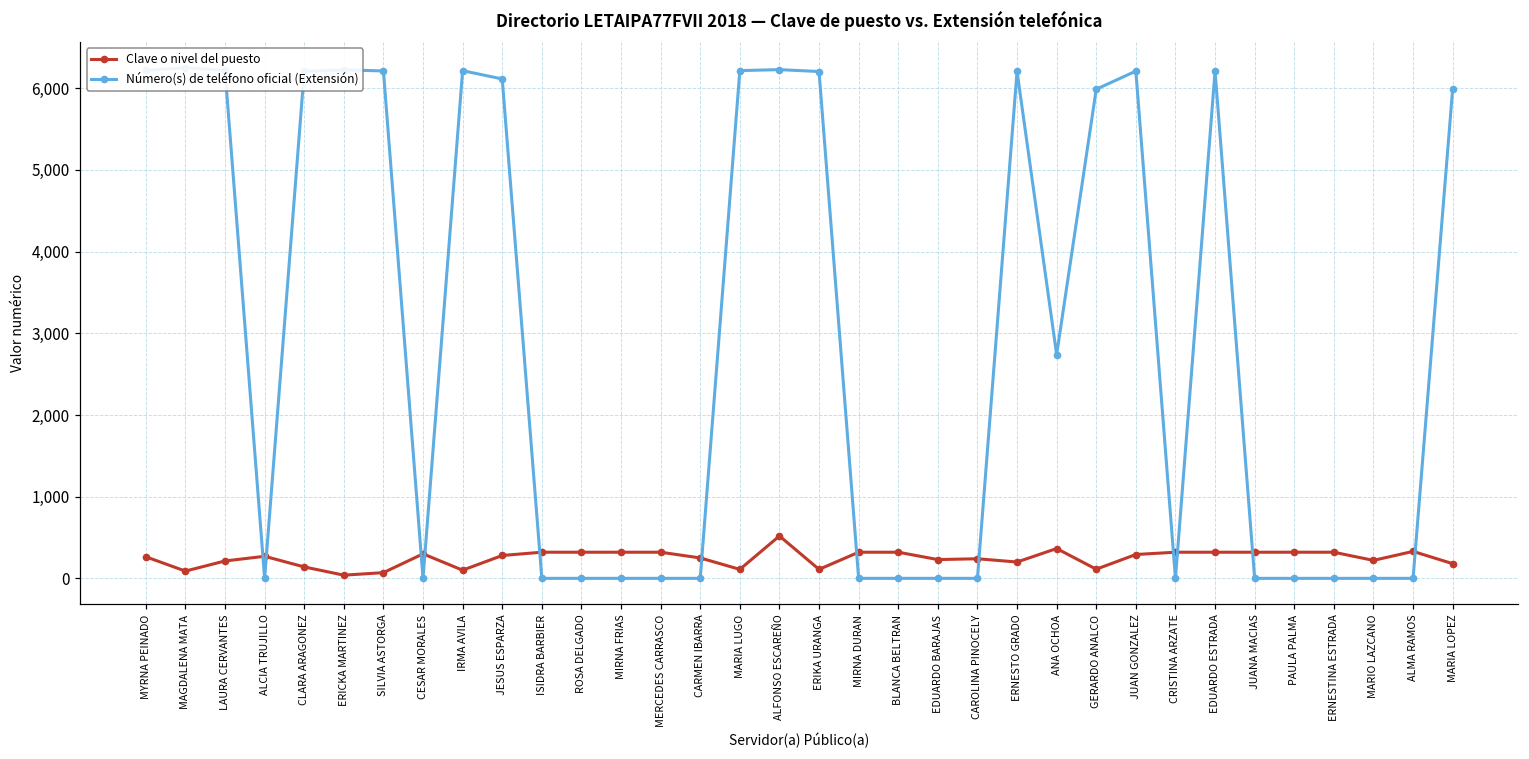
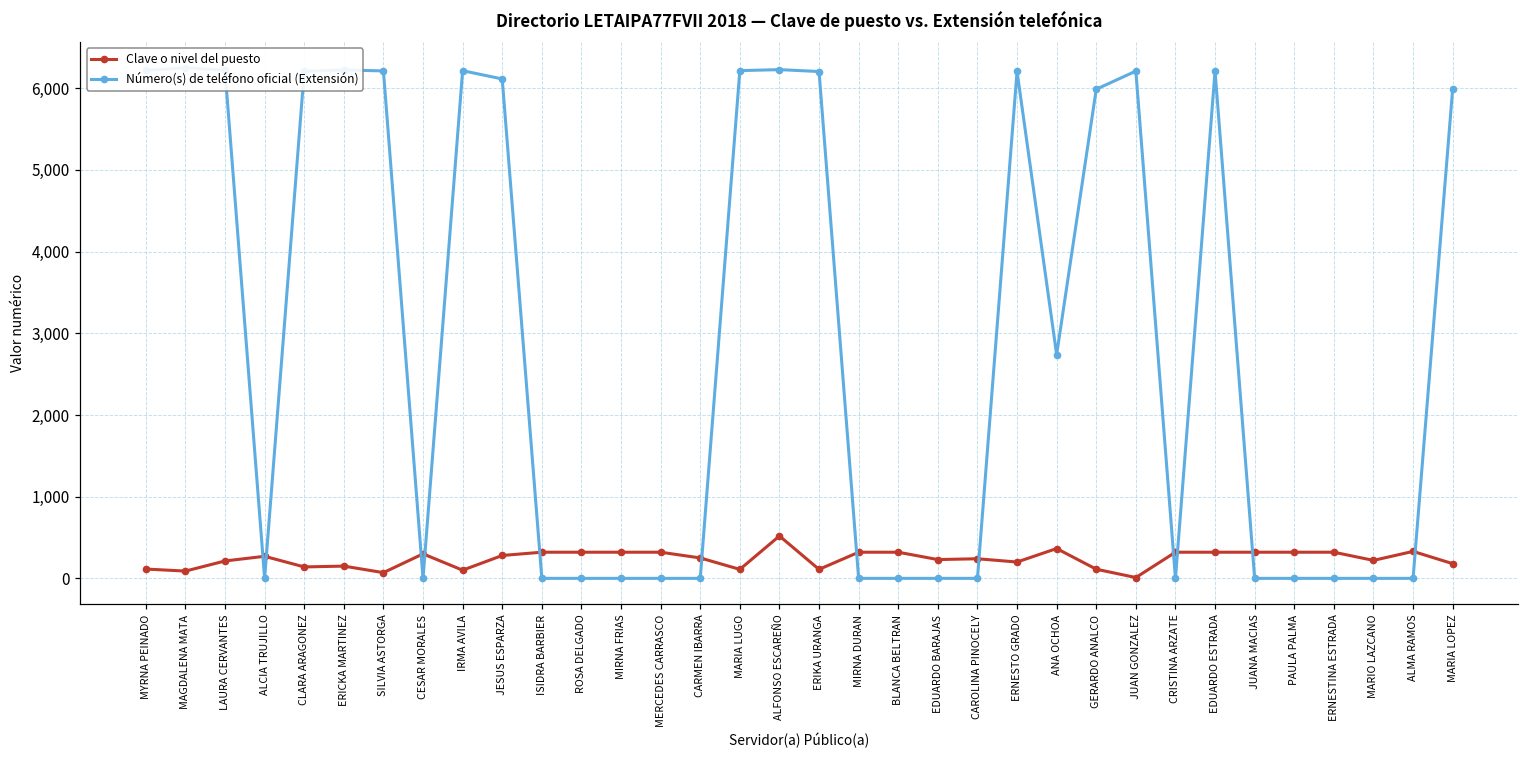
  {
    "Clave o nivel del puesto": {
-     "MYRNA PEINADO": "300",
+     "MYRNA PEINADO": "100",
      "MAGDALENA MATA": "100",
      "LAURA CERVANTES": "200",
      "ALCIA TRUJILLO": "300",
      "CLARA ARAGONEZ": "100",
-     "ERICKA MARTINEZ": "0",
+     "ERICKA MARTINEZ": "200",
      "SILVIA ASTORGA": "100",
      "CESAR MORALES": "300",
      "IRMA AVILA": "100",
      "JESUS ESPARZA": "300",
      "ISIDRA BARBIER": "300",
      "ROSA DELGADO": "300",
      "MIRNA FRIAS": "300",
      "MERCEDES CARRASCO": "300",
      "CARMEN IBARRA": "300",
      "MARIA LUGO": "100",
      "ALFONSO ESCAREÑO": "500",
      "ERIKA URANGA": "100",
      "MIRNA DURAN": "300",
      "BLANCA BELTRAN": "300",
      "EDUARDO BARAJAS": "200",
      "CAROLINA PINOCELY": "200",
      "ERNESTO GRADO": "200",
      "ANA OCHOA": "400",
      "GERARDO ANALCO": "100",
-     "JUAN GONZALEZ": "300",
+     "JUAN GONZALEZ": "0",
      "CRISTINA ARZATE": "300",
      "EDUARDO ESTRADA": "300",
      "JUANA MACIAS": "300",
      "PAULA PALMA": "300",
      "ERNESTINA ESTRADA": "300",
      "MARIO LAZCANO": "200",
      "ALMA RAMOS": "300",
      "MARIA LOPEZ": "200"
    },
    "Número(s) de teléfono oficial (Extensión)": {
      "ALCIA TRUJILLO": "0",
      "SILVIA ASTORGA": "6,200",
      "CESAR MORALES": "0",
      "IRMA AVILA": "6,200",
      "JESUS ESPARZA": "6,100",
      "ISIDRA BARBIER": "0",
      "ROSA DELGADO": "0",
      "MIRNA FRIAS": "0",
      "MERCEDES CARRASCO": "0",
      "CARMEN IBARRA": "0",
      "MARIA LUGO": "6,200",
      "ALFONSO ESCAREÑO": "6,200",
      "ERIKA URANGA": "6,200",
      "MIRNA DURAN": "0",
      "BLANCA BELTRAN": "0",
      "EDUARDO BARAJAS": "0",
      "CAROLINA PINOCELY": "0",
      "ERNESTO GRADO": "6,200",
      "ANA OCHOA": "2,700",
      "GERARDO ANALCO": "6,000",
      "JUAN GONZALEZ": "6,200",
      "CRISTINA ARZATE": "0",
      "EDUARDO ESTRADA": "6,200",
      "JUANA MACIAS": "0",
      "PAULA PALMA": "0",
      "ERNESTINA ESTRADA": "0",
      "MARIO LAZCANO": "0",
      "ALMA RAMOS": "0",
      "MARIA LOPEZ": "6,000"
    }
  }
